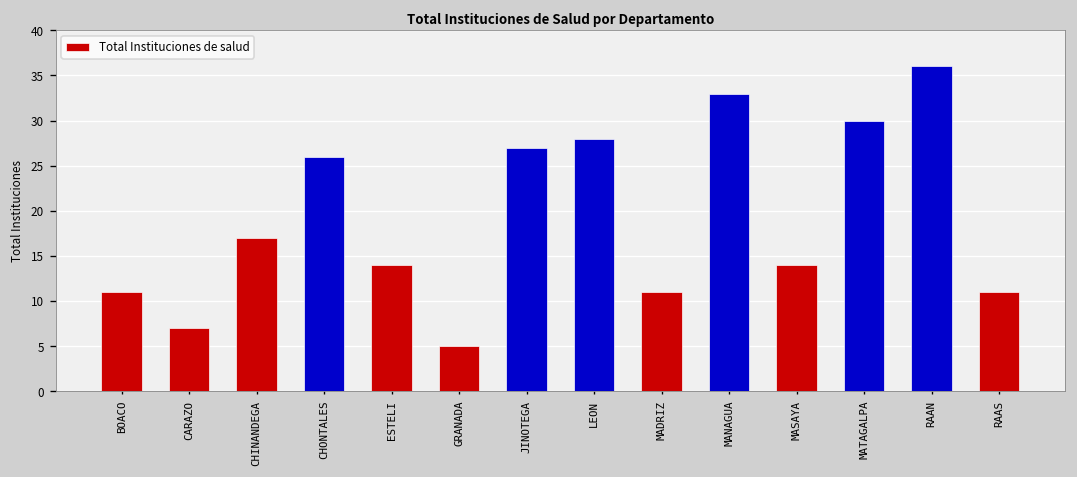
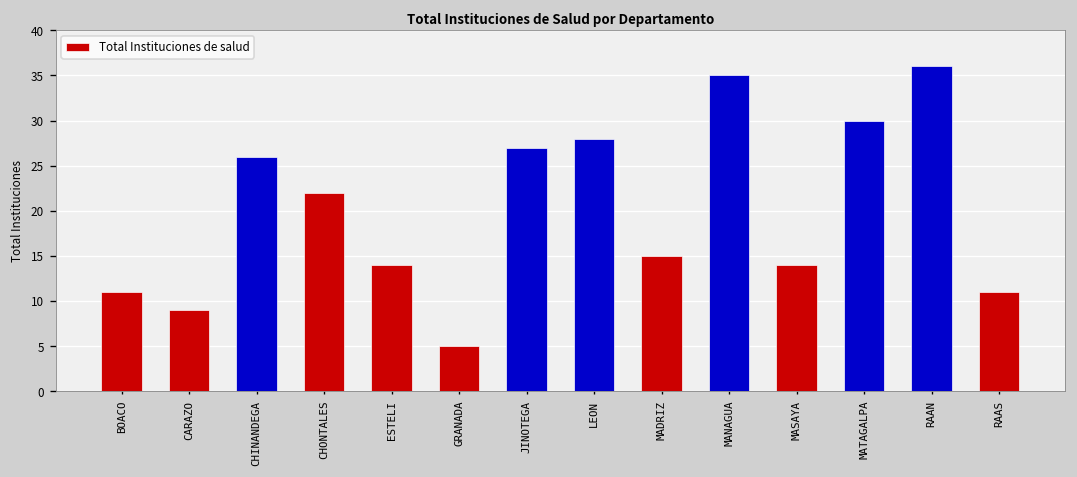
  {
    "BOACO": 11,
-   "CARAZO": 7,
-   "CHINANDEGA": 17,
-   "CHONTALES": 26,
+   "CARAZO": 9,
+   "CHINANDEGA": 26,
+   "CHONTALES": 22,
    "ESTELI": 14,
    "GRANADA": 5,
    "JINOTEGA": 27,
    "LEON": 28,
-   "MADRIZ": 11,
-   "MANAGUA": 33,
+   "MADRIZ": 15,
+   "MANAGUA": 35,
    "MASAYA": 14,
    "MATAGALPA": 30,
    "RAAN": 36,
    "RAAS": 11
  }
